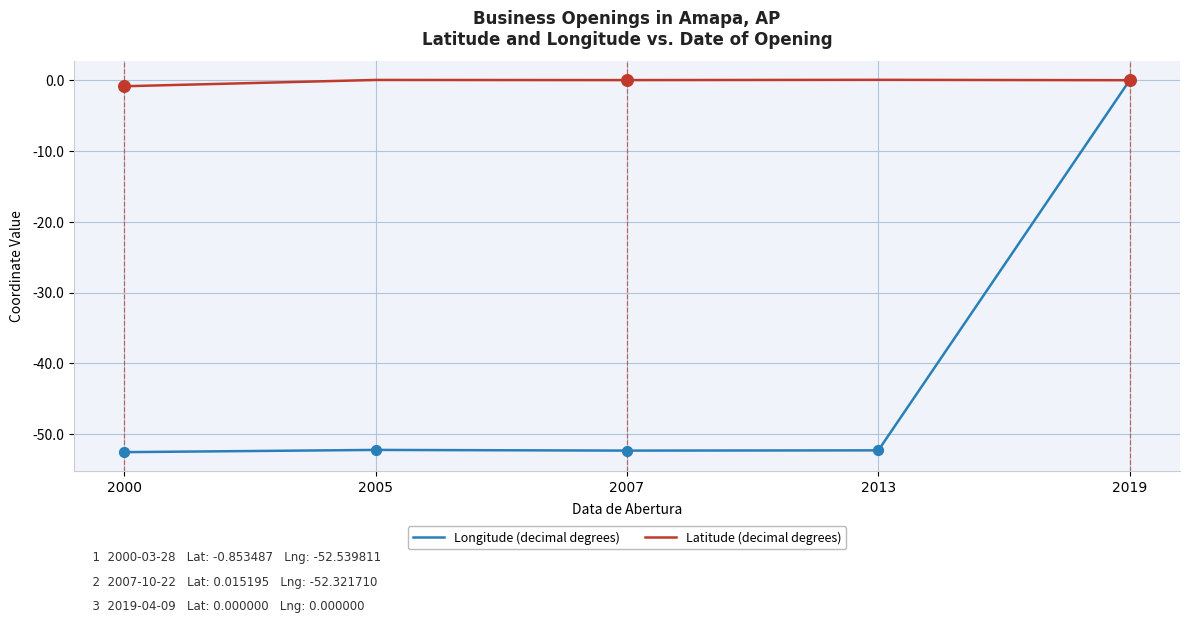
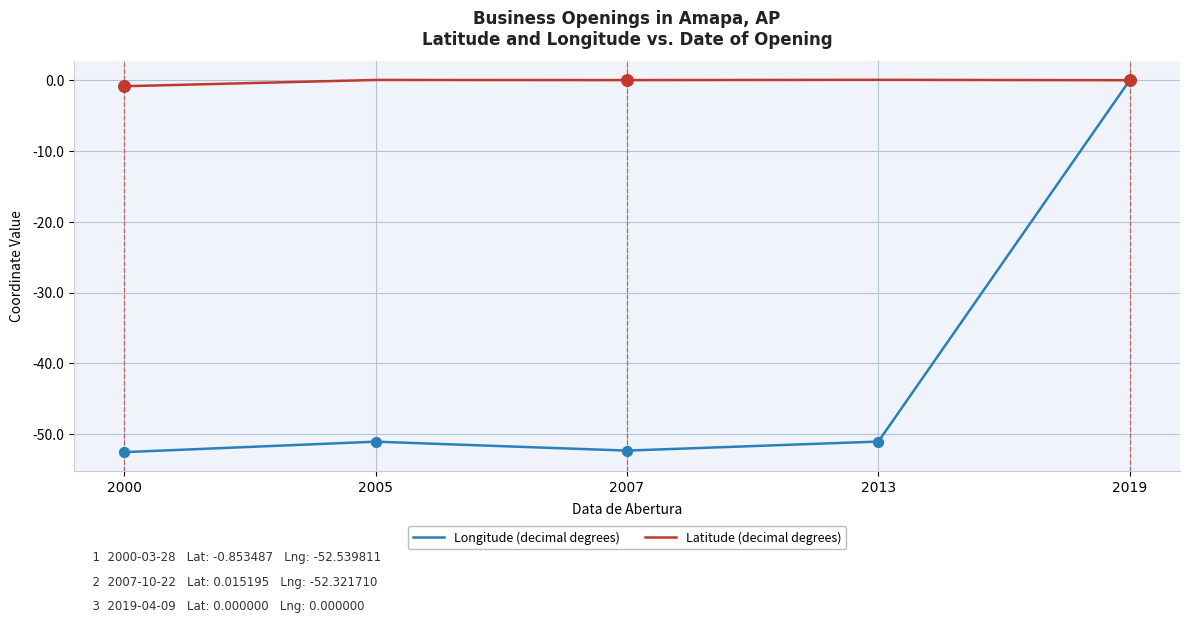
  {
    "Longitude (decimal degrees)": {
      "2000": -53,
-     "2005": -52,
+     "2005": -51,
      "2007": -52,
-     "2013": -52
+     "2013": -51
    }
  }
